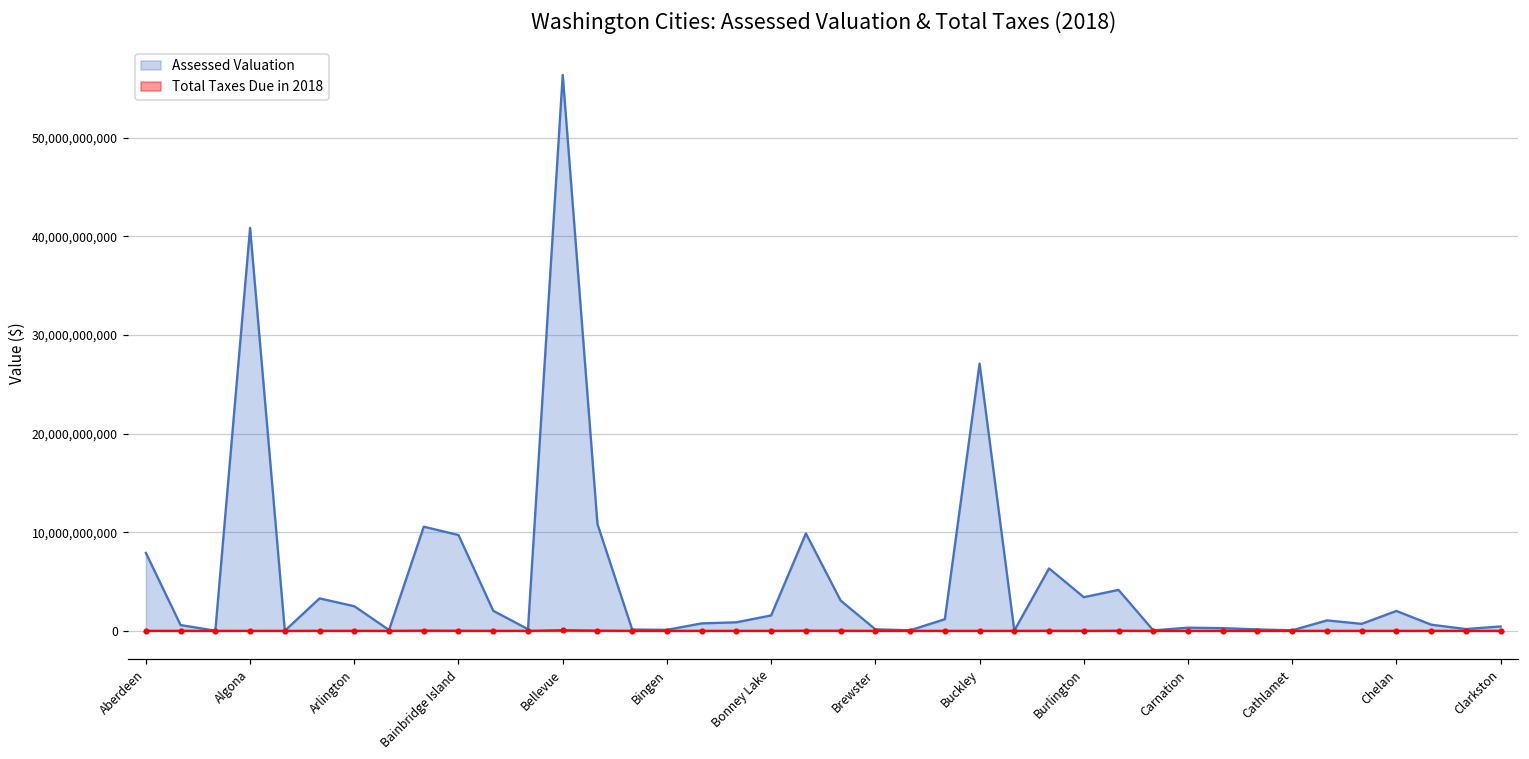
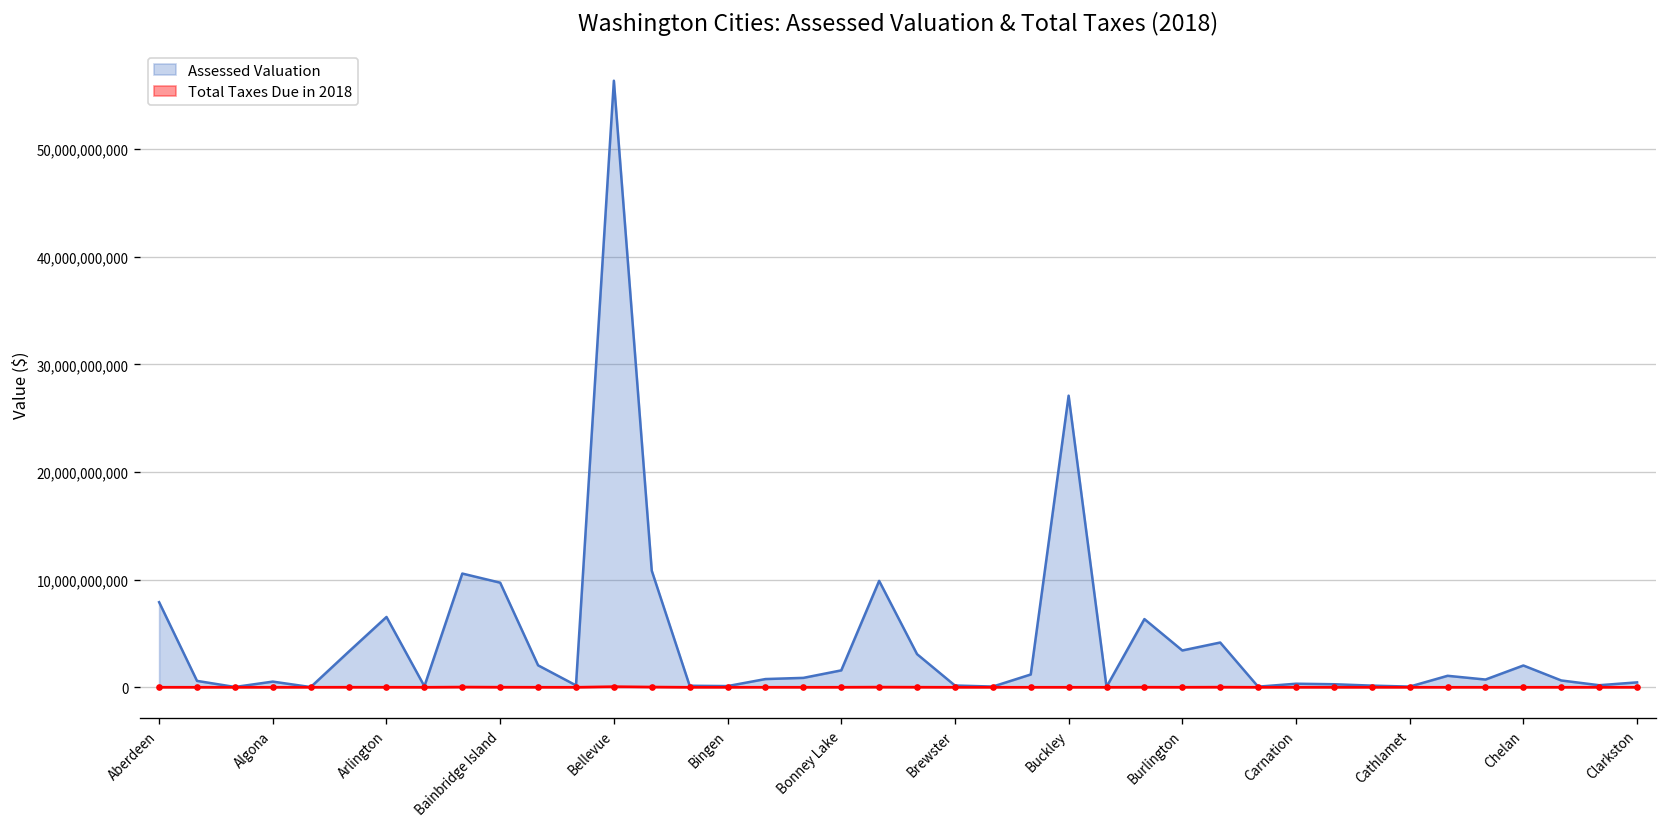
  {
    "Assessed Valuation": {
      "Aberdeen": "8,000,000,000",
-     "Algona": "41,000,000,000",
-     "Arlington": "2,000,000,000",
+     "Algona": "1,000,000,000",
+     "Arlington": "7,000,000,000",
      "Bainbridge Island": "10,000,000,000",
      "Bellevue": "56,000,000,000",
      "Bonney Lake": "2,000,000,000",
      "Buckley": "27,000,000,000",
      "Burlington": "3,000,000,000",
      "Carnation": "0",
      "Chelan": "2,000,000,000",
      "Clarkston": "0"
    },
    "Total Taxes Due in 2018": {
      "Aberdeen": "0",
      "Algona": "0",
      "Arlington": "0",
      "Bainbridge Island": "0",
      "Bellevue": "0",
      "Bonney Lake": "0",
      "Buckley": "0",
      "Burlington": "0",
      "Carnation": "0",
      "Chelan": "0",
      "Clarkston": "0"
    }
  }
